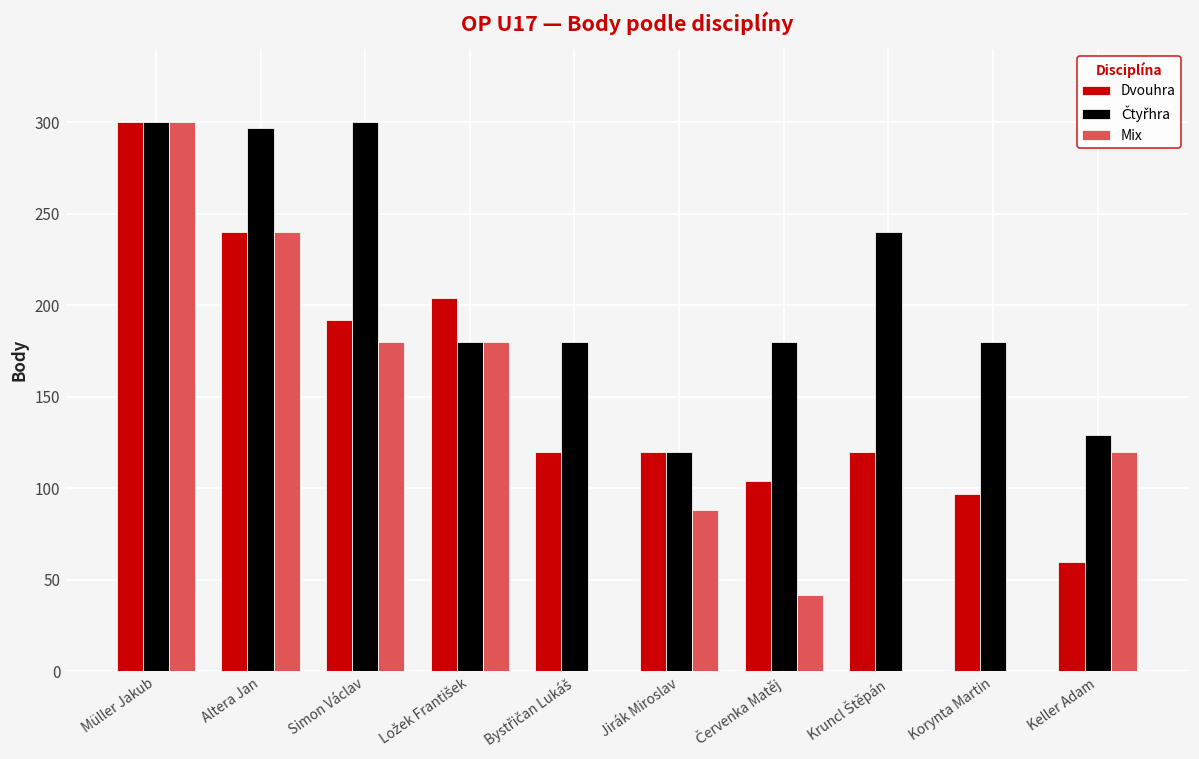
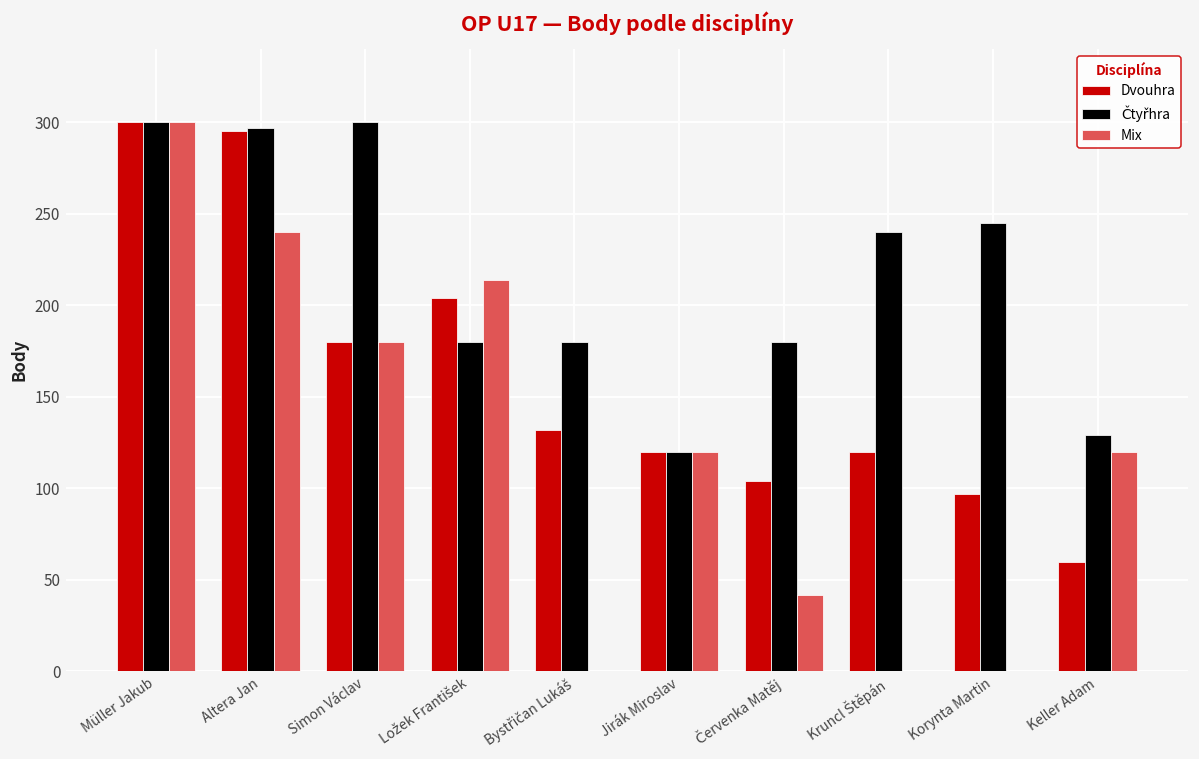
  {
    "Dvouhra": {
      "Müller Jakub": 300,
-     "Altera Jan": 240,
-     "Simon Václav": 192,
+     "Altera Jan": 295,
+     "Simon Václav": 180,
      "Ložek František": 204,
-     "Bystřičan Lukáš": 120,
+     "Bystřičan Lukáš": 132,
      "Jirák Miroslav": 120,
      "Červenka Matěj": 104,
      "Kruncl Štěpán": 120,
      "Korynta Martin": 97,
      "Keller Adam": 60
    },
    "Čtyřhra": {
      "Müller Jakub": 300,
      "Altera Jan": 297,
      "Simon Václav": 300,
      "Ložek František": 180,
      "Bystřičan Lukáš": 180,
      "Jirák Miroslav": 120,
      "Červenka Matěj": 180,
      "Kruncl Štěpán": 240,
-     "Korynta Martin": 180,
+     "Korynta Martin": 245,
      "Keller Adam": 129
    },
    "Mix": {
      "Müller Jakub": 300,
      "Altera Jan": 240,
      "Simon Václav": 180,
-     "Ložek František": 180,
+     "Ložek František": 214,
      "Bystřičan Lukáš": 0,
-     "Jirák Miroslav": 88,
+     "Jirák Miroslav": 120,
      "Červenka Matěj": 42,
      "Kruncl Štěpán": 0,
      "Korynta Martin": 0,
      "Keller Adam": 120
    }
  }
